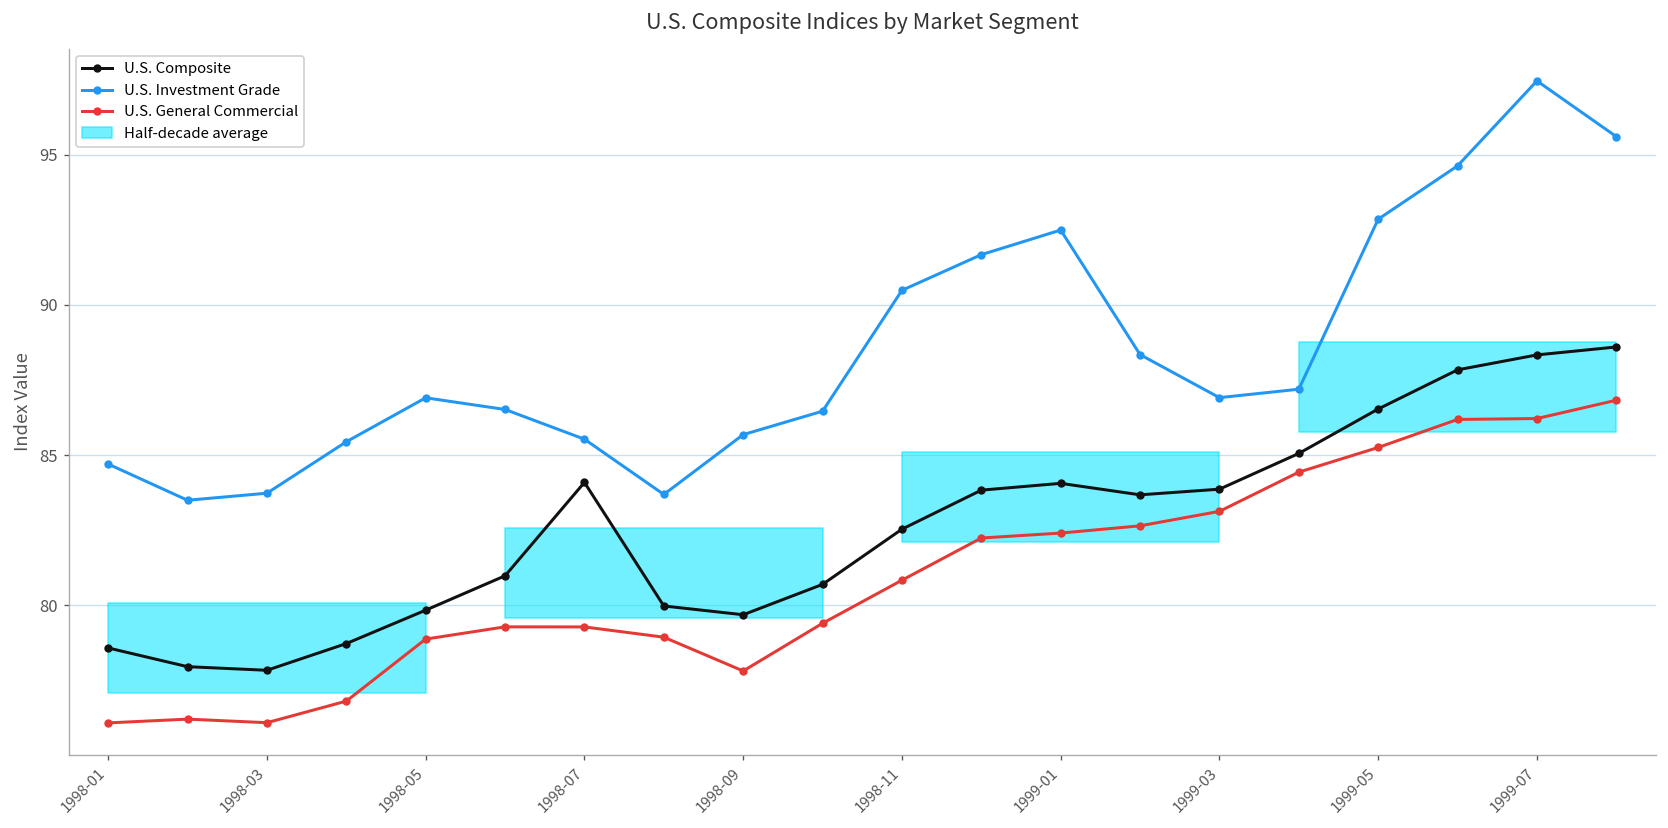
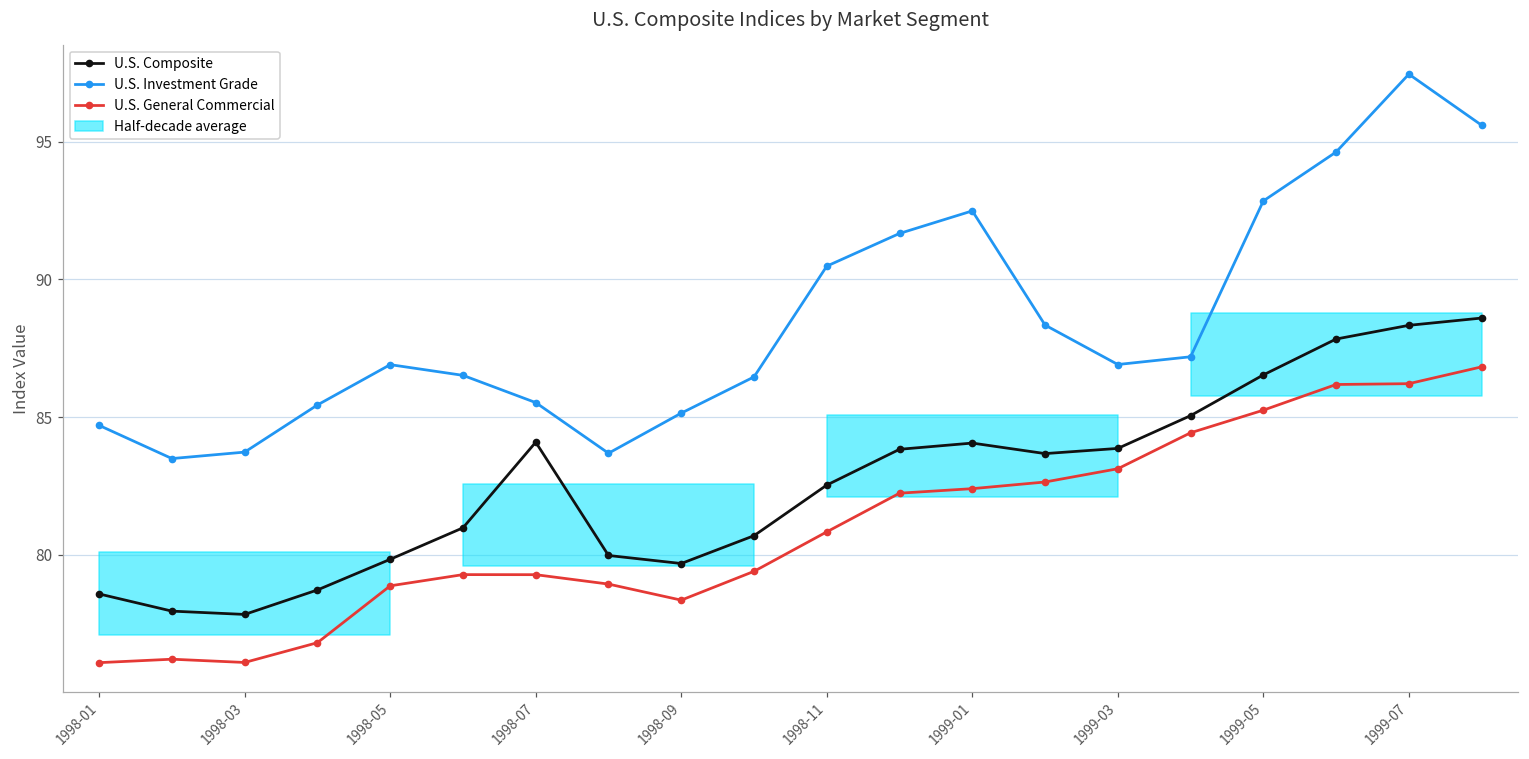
  {
    "U.S. Composite": {
      "1998-01": 78.6,
      "1998-03": 77.8,
      "1998-05": 79.8,
      "1998-07": 84.1,
      "1998-09": 79.7,
      "1998-11": 82.5,
      "1999-01": 84.1,
      "1999-03": 83.9,
      "1999-05": 86.5,
      "1999-07": 88.3
    },
    "U.S. Investment Grade": {
      "1998-01": 84.7,
      "1998-03": 83.7,
      "1998-05": 86.9,
      "1998-07": 85.5,
-     "1998-09": 85.7,
+     "1998-09": 85.1,
      "1998-11": 90.5,
      "1999-01": 92.5,
      "1999-03": 86.9,
      "1999-05": 92.9,
      "1999-07": 97.5
    },
    "U.S. General Commercial": {
      "1998-01": 76.1,
      "1998-03": 76.1,
      "1998-05": 78.9,
      "1998-07": 79.3,
-     "1998-09": 77.8,
+     "1998-09": 78.4,
      "1998-11": 80.8,
      "1999-01": 82.4,
      "1999-03": 83.1,
      "1999-05": 85.3,
      "1999-07": 86.2
    }
  }
